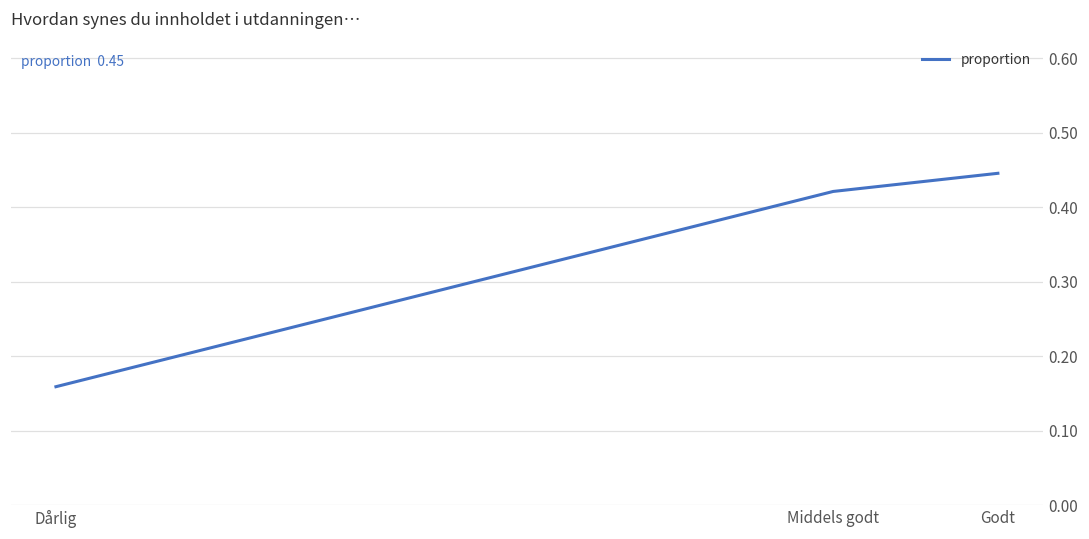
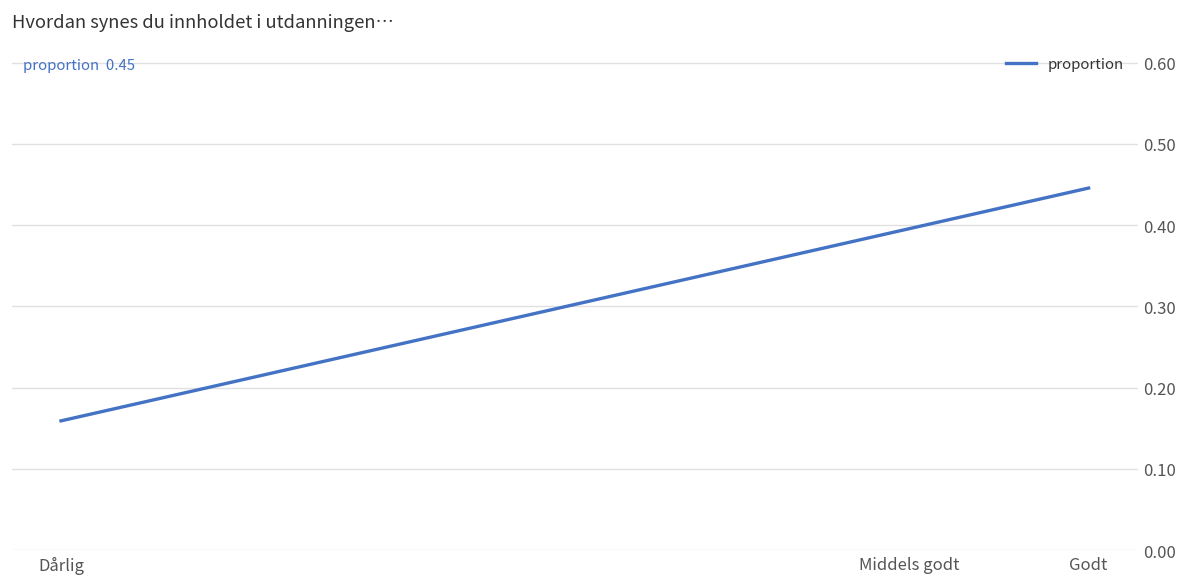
  {
    "Dårlig": 0.16,
-   "Middels godt": 0.42,
+   "Middels godt": 0.40,
    "Godt": 0.45
  }
